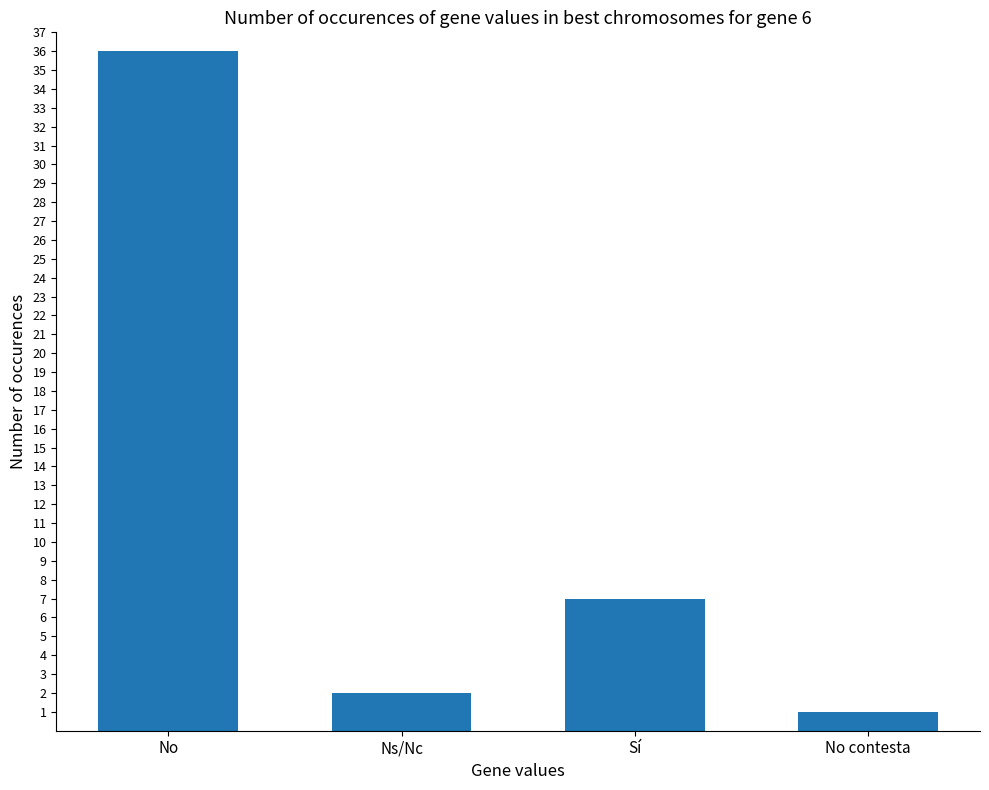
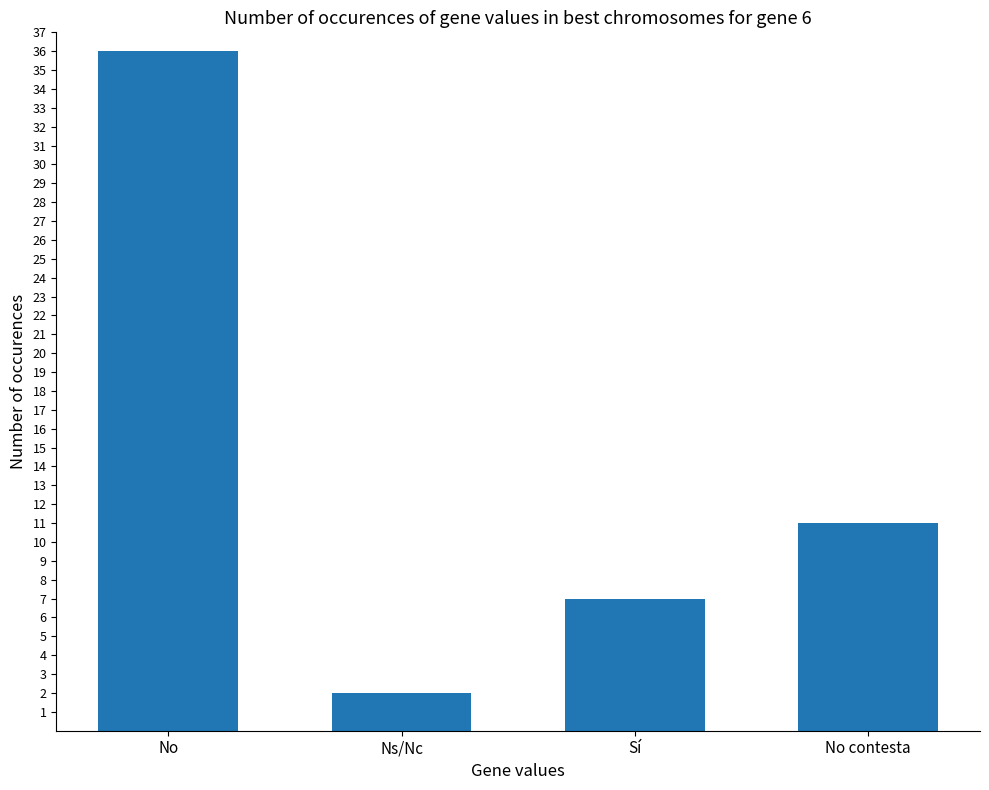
  {
    "No": 36,
    "Ns/Nc": 2,
    "Sí": 7,
-   "No contesta": 1
+   "No contesta": 11
  }
